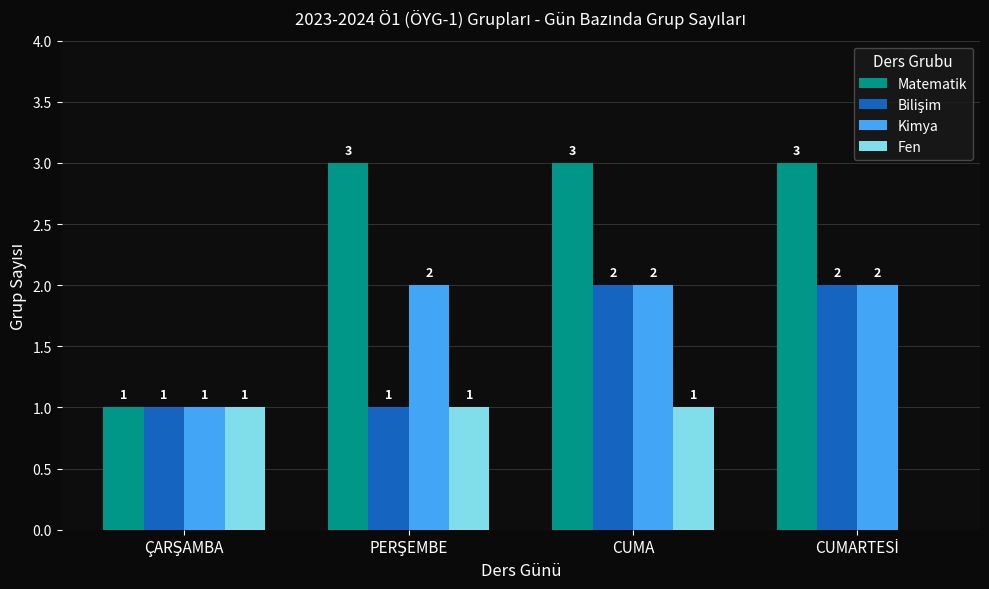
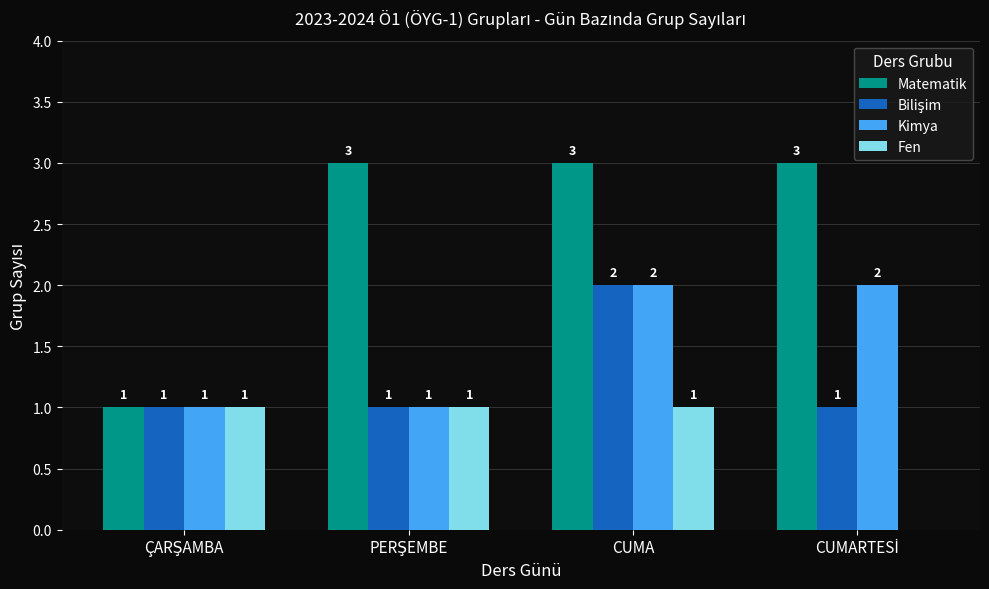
  {
    "Matematik": {
      "ÇARŞAMBA": 1,
      "PERŞEMBE": 3,
      "CUMA": 3,
      "CUMARTESİ": 3
    },
    "Bilişim": {
      "ÇARŞAMBA": 1,
      "PERŞEMBE": 1,
      "CUMA": 2,
-     "CUMARTESİ": 2
+     "CUMARTESİ": 1
    },
    "Kimya": {
      "ÇARŞAMBA": 1,
-     "PERŞEMBE": 2,
+     "PERŞEMBE": 1,
      "CUMA": 2,
      "CUMARTESİ": 2
    },
    "Fen": {
      "ÇARŞAMBA": 1,
      "PERŞEMBE": 1,
      "CUMA": 1
    }
  }
